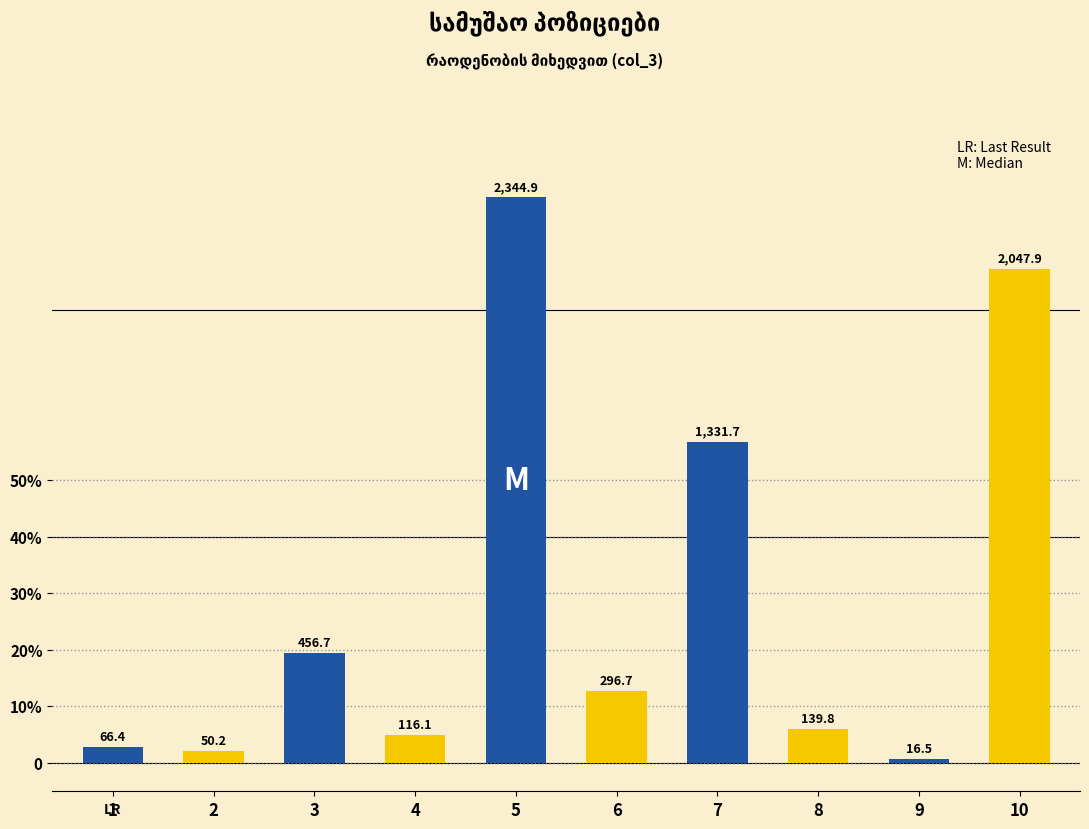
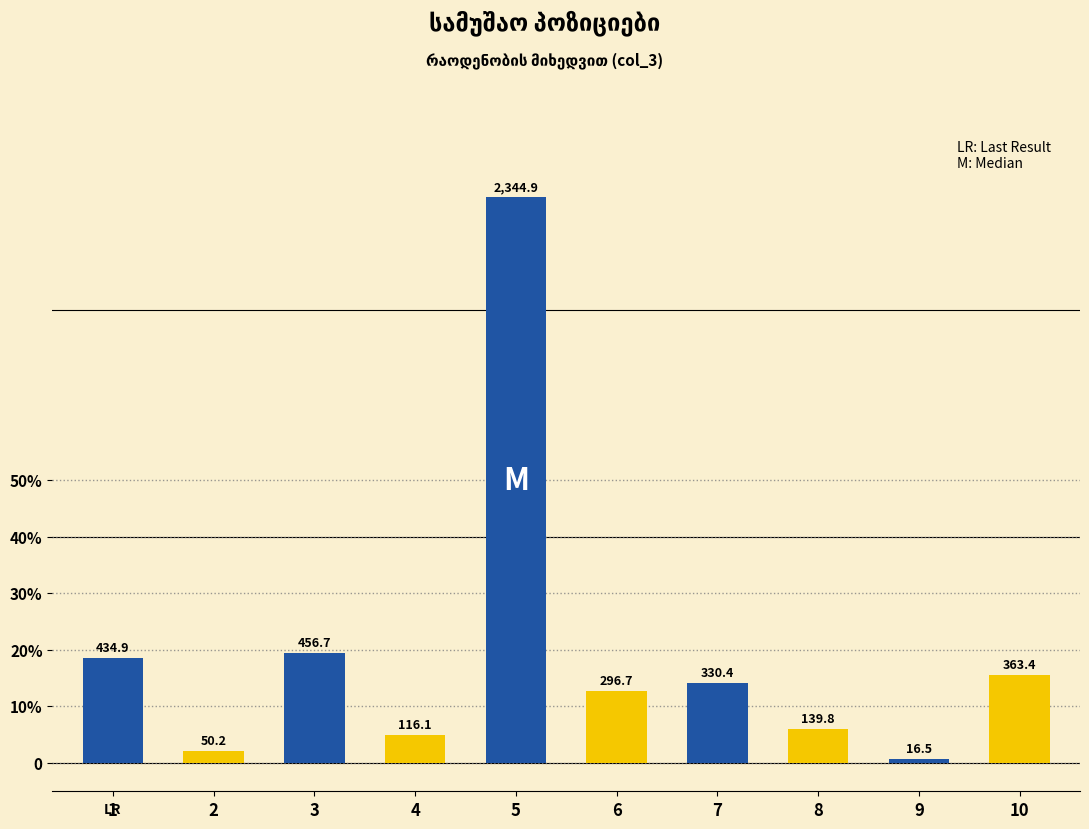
  {
-   "1": "66.4",
+   "1": "434.9",
    "2": "50.2",
    "3": "456.7",
    "4": "116.1",
    "5": "2,344.9",
    "6": "296.7",
-   "7": "1,331.7",
+   "7": "330.4",
    "8": "139.8",
    "9": "16.5",
-   "10": "2,047.9"
+   "10": "363.4"
  }
